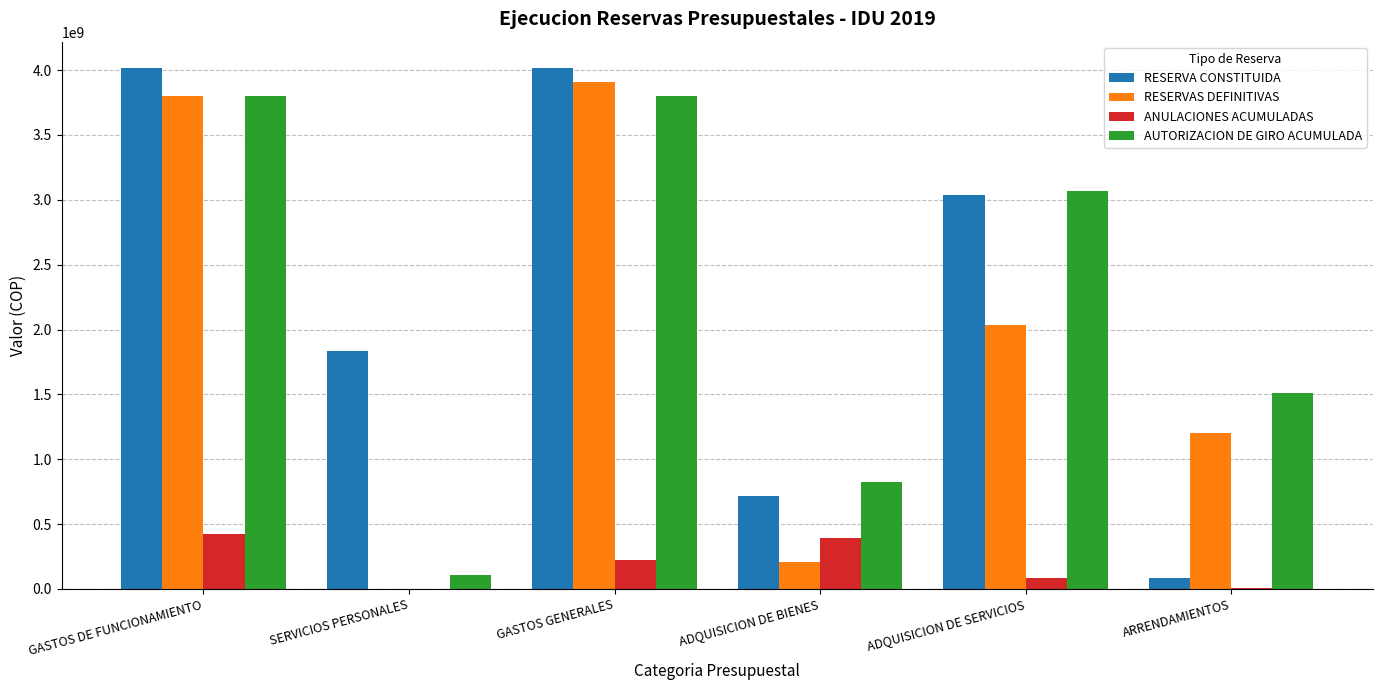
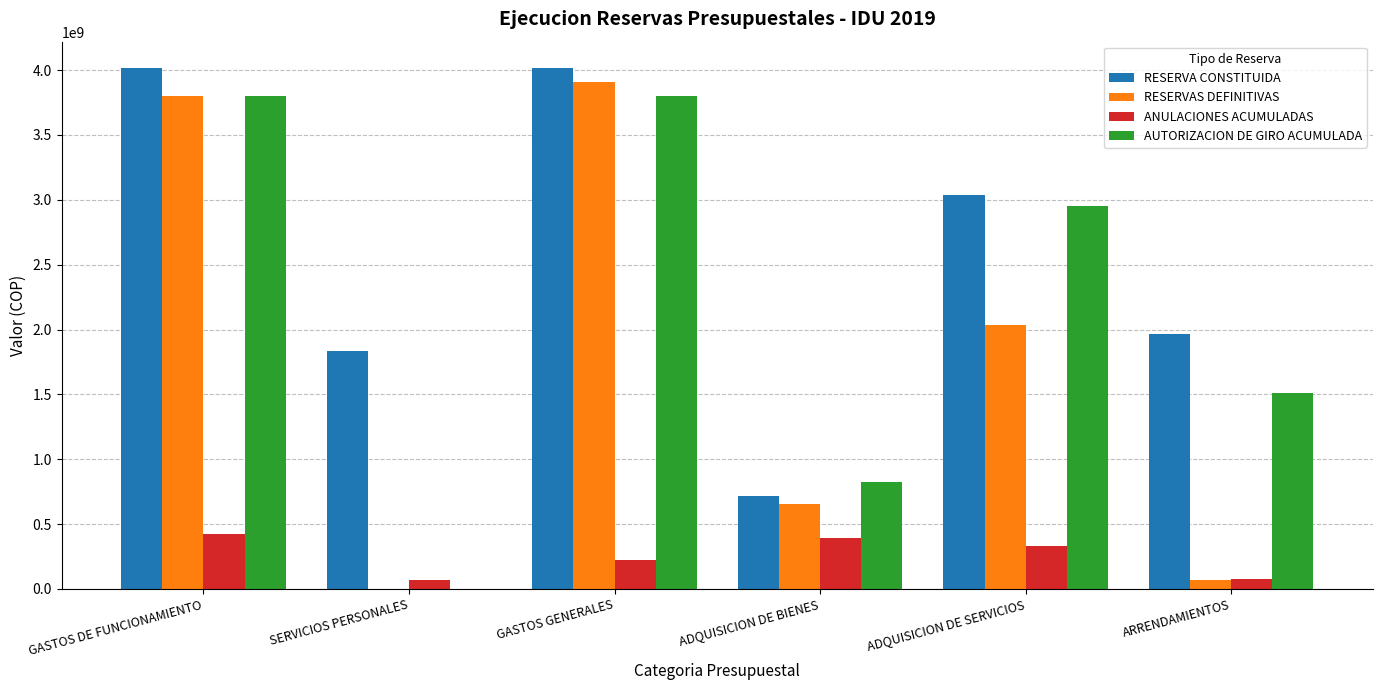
  {
    "RESERVA CONSTITUIDA": {
      "GASTOS DE FUNCIONAMIENTO": 4020000000,
      "SERVICIOS PERSONALES": 1830000000,
      "GASTOS GENERALES": 4020000000,
      "ADQUISICION DE BIENES": 710000000,
      "ADQUISICION DE SERVICIOS": 3040000000,
-     "ARRENDAMIENTOS": 80000000
+     "ARRENDAMIENTOS": 1960000000
    },
    "RESERVAS DEFINITIVAS": {
      "GASTOS DE FUNCIONAMIENTO": 3800000000,
      "GASTOS GENERALES": 3910000000,
-     "ADQUISICION DE BIENES": 210000000,
+     "ADQUISICION DE BIENES": 660000000,
      "ADQUISICION DE SERVICIOS": 2040000000,
-     "ARRENDAMIENTOS": 1200000000
+     "ARRENDAMIENTOS": 70000000
    },
    "ANULACIONES ACUMULADAS": {
      "GASTOS DE FUNCIONAMIENTO": 420000000,
-     "SERVICIOS PERSONALES": 0,
+     "SERVICIOS PERSONALES": 70000000,
      "GASTOS GENERALES": 220000000,
      "ADQUISICION DE BIENES": 390000000,
-     "ADQUISICION DE SERVICIOS": 80000000,
-     "ARRENDAMIENTOS": 10000000
+     "ADQUISICION DE SERVICIOS": 330000000,
+     "ARRENDAMIENTOS": 80000000
    },
    "AUTORIZACION DE GIRO ACUMULADA": {
      "GASTOS DE FUNCIONAMIENTO": 3800000000,
-     "SERVICIOS PERSONALES": 100000000,
+     "SERVICIOS PERSONALES": 0,
      "GASTOS GENERALES": 3800000000,
      "ADQUISICION DE BIENES": 830000000,
-     "ADQUISICION DE SERVICIOS": 3070000000,
+     "ADQUISICION DE SERVICIOS": 2960000000,
      "ARRENDAMIENTOS": 1510000000
    }
  }
